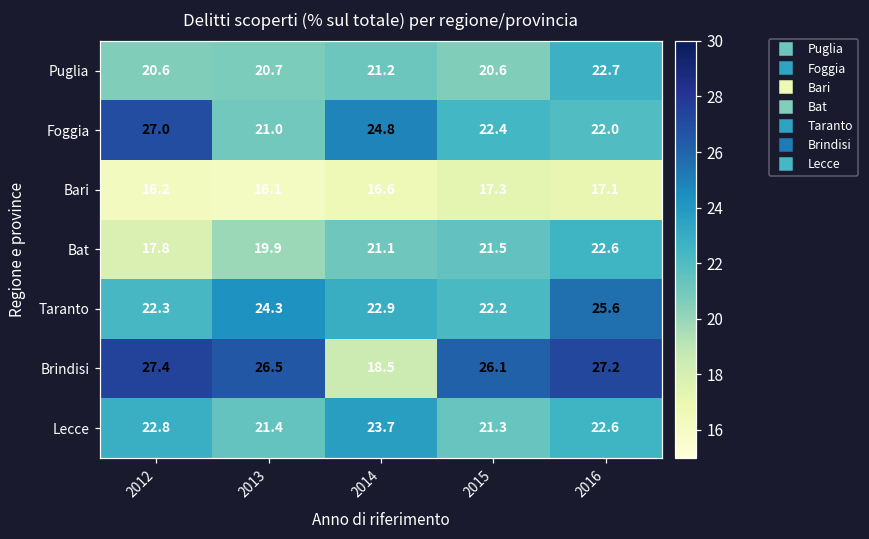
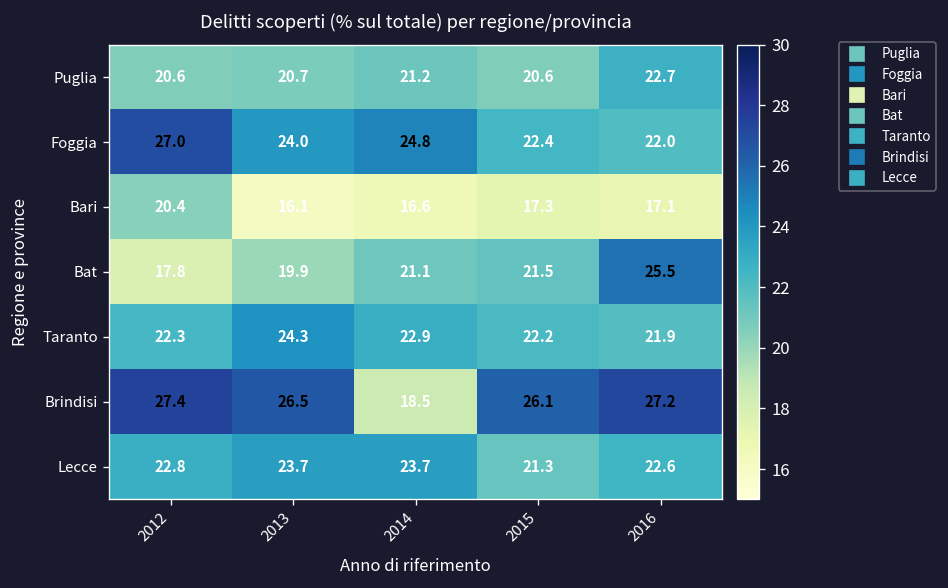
  {
    "Puglia": {
      "2012": 20.6,
      "2013": 20.7,
      "2014": 21.2,
      "2015": 20.6,
      "2016": 22.7
    },
    "Foggia": {
      "2012": 27.0,
-     "2013": 21.0,
+     "2013": 24.0,
      "2014": 24.8,
      "2015": 22.4,
      "2016": 22.0
    },
    "Bari": {
-     "2012": 16.2,
+     "2012": 20.4,
      "2013": 16.1,
      "2014": 16.6,
      "2015": 17.3,
      "2016": 17.1
    },
    "Bat": {
      "2012": 17.8,
      "2013": 19.9,
      "2014": 21.1,
      "2015": 21.5,
-     "2016": 22.6
+     "2016": 25.5
    },
    "Taranto": {
      "2012": 22.3,
      "2013": 24.3,
      "2014": 22.9,
      "2015": 22.2,
-     "2016": 25.6
+     "2016": 21.9
    },
    "Brindisi": {
      "2012": 27.4,
      "2013": 26.5,
      "2014": 18.5,
      "2015": 26.1,
      "2016": 27.2
    },
    "Lecce": {
      "2012": 22.8,
-     "2013": 21.4,
+     "2013": 23.7,
      "2014": 23.7,
      "2015": 21.3,
      "2016": 22.6
    }
  }
